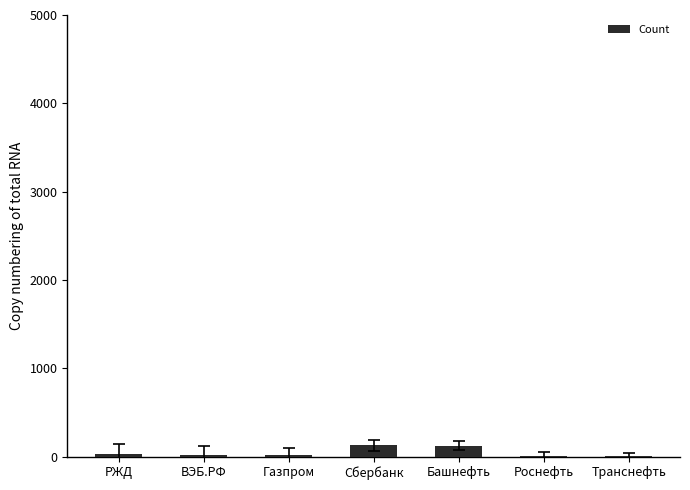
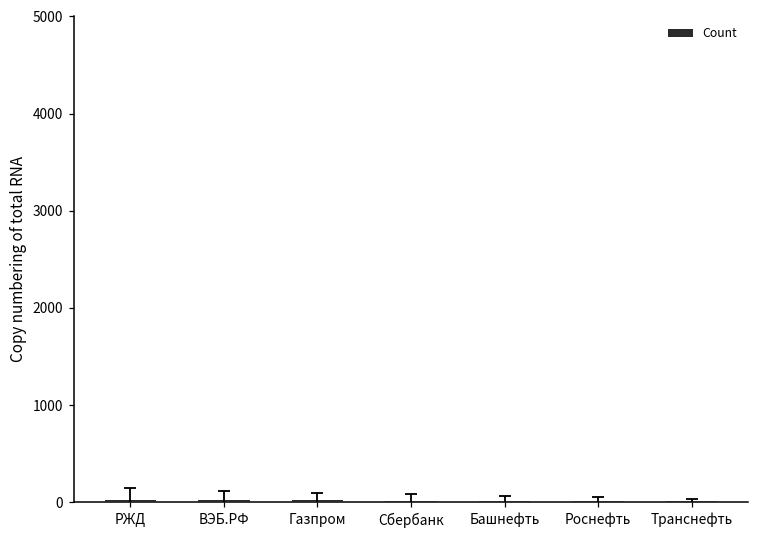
  {
    "Count": {
-     "Сбербанк": 100,
-     "Башнефть": 100
+     "Сбербанк": 0,
+     "Башнефть": 0
    }
  }
